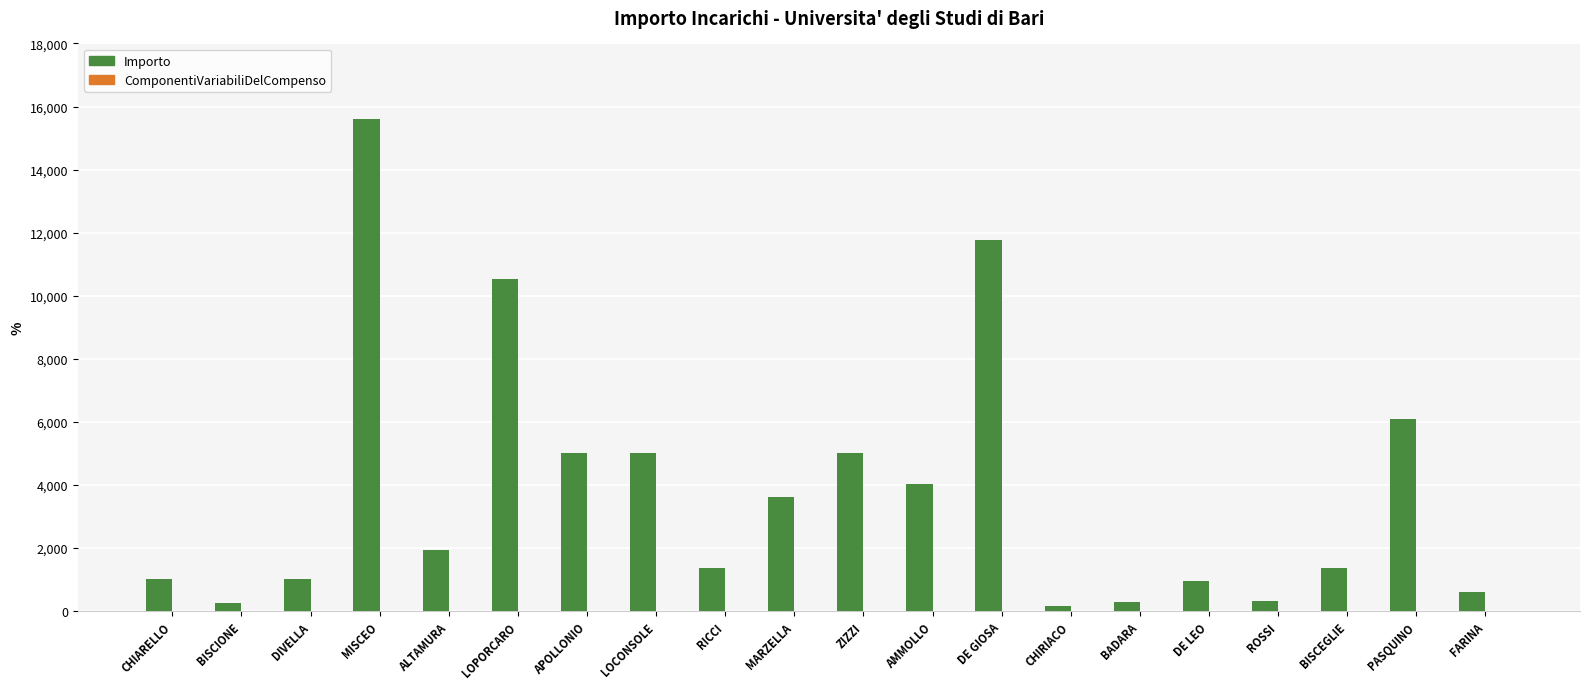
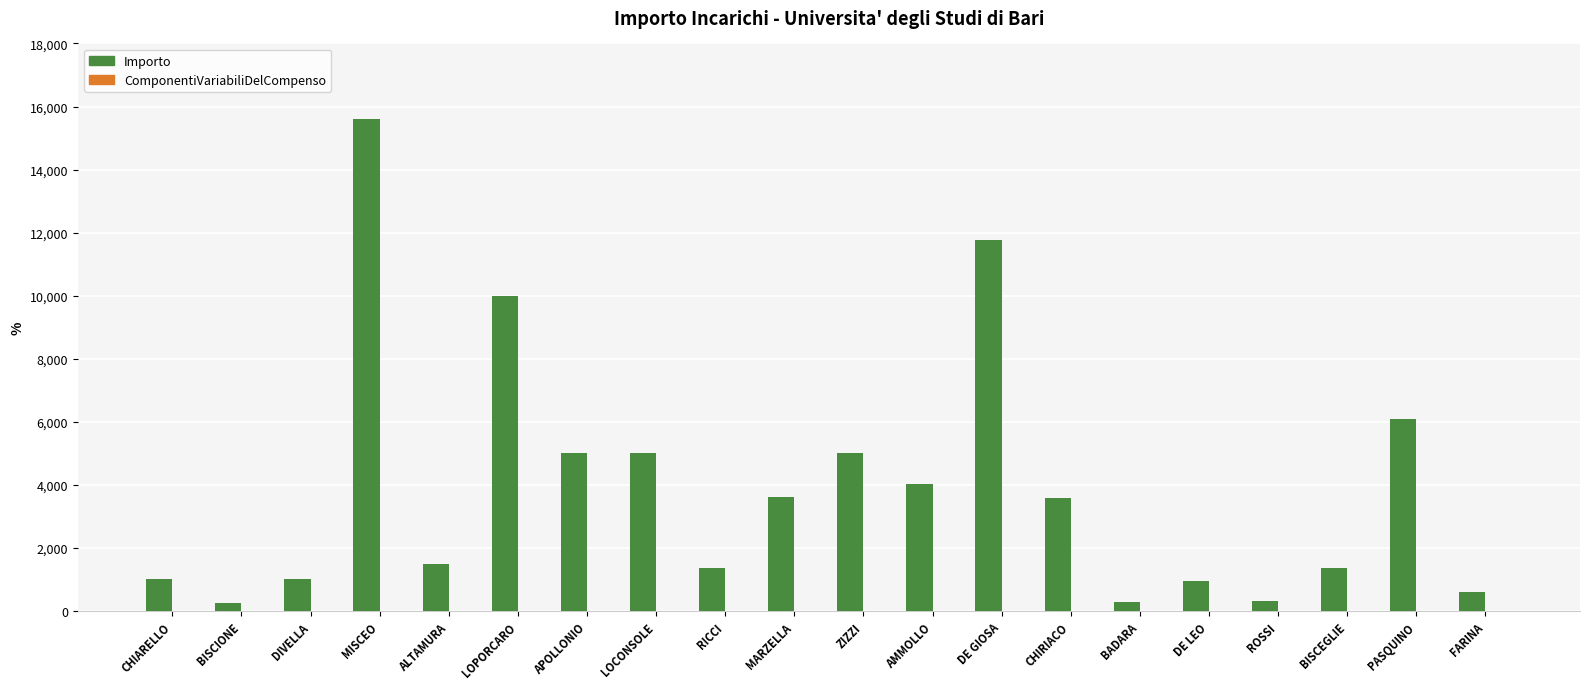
  {
    "Importo": {
      "CHIARELLO": "1,000",
      "BISCIONE": "300",
      "DIVELLA": "1,000",
      "MISCEO": "15,600",
-     "ALTAMURA": "1,900",
-     "LOPORCARO": "10,500",
+     "ALTAMURA": "1,500",
+     "LOPORCARO": "10,000",
      "APOLLONIO": "5,000",
      "LOCONSOLE": "5,000",
      "RICCI": "1,400",
      "MARZELLA": "3,600",
      "ZIZZI": "5,000",
      "AMMOLLO": "4,000",
      "DE GIOSA": "11,800",
-     "CHIRIACO": "200",
+     "CHIRIACO": "3,600",
      "BADARA": "300",
      "DE LEO": "1,000",
      "ROSSI": "300",
      "BISCEGLIE": "1,400",
      "PASQUINO": "6,100",
      "FARINA": "600"
    },
    "ComponentiVariabiliDelCompenso": {
      "CHIARELLO": "0",
      "BISCIONE": "0",
      "DIVELLA": "0",
      "MISCEO": "0",
      "ALTAMURA": "0",
      "LOPORCARO": "0",
      "APOLLONIO": "0",
      "LOCONSOLE": "0",
      "RICCI": "0",
      "MARZELLA": "0",
      "ZIZZI": "0",
      "AMMOLLO": "0",
      "DE GIOSA": "0",
      "CHIRIACO": "0",
      "BADARA": "0",
      "DE LEO": "0",
      "ROSSI": "0",
      "BISCEGLIE": "0",
      "PASQUINO": "0",
      "FARINA": "0"
    }
  }
